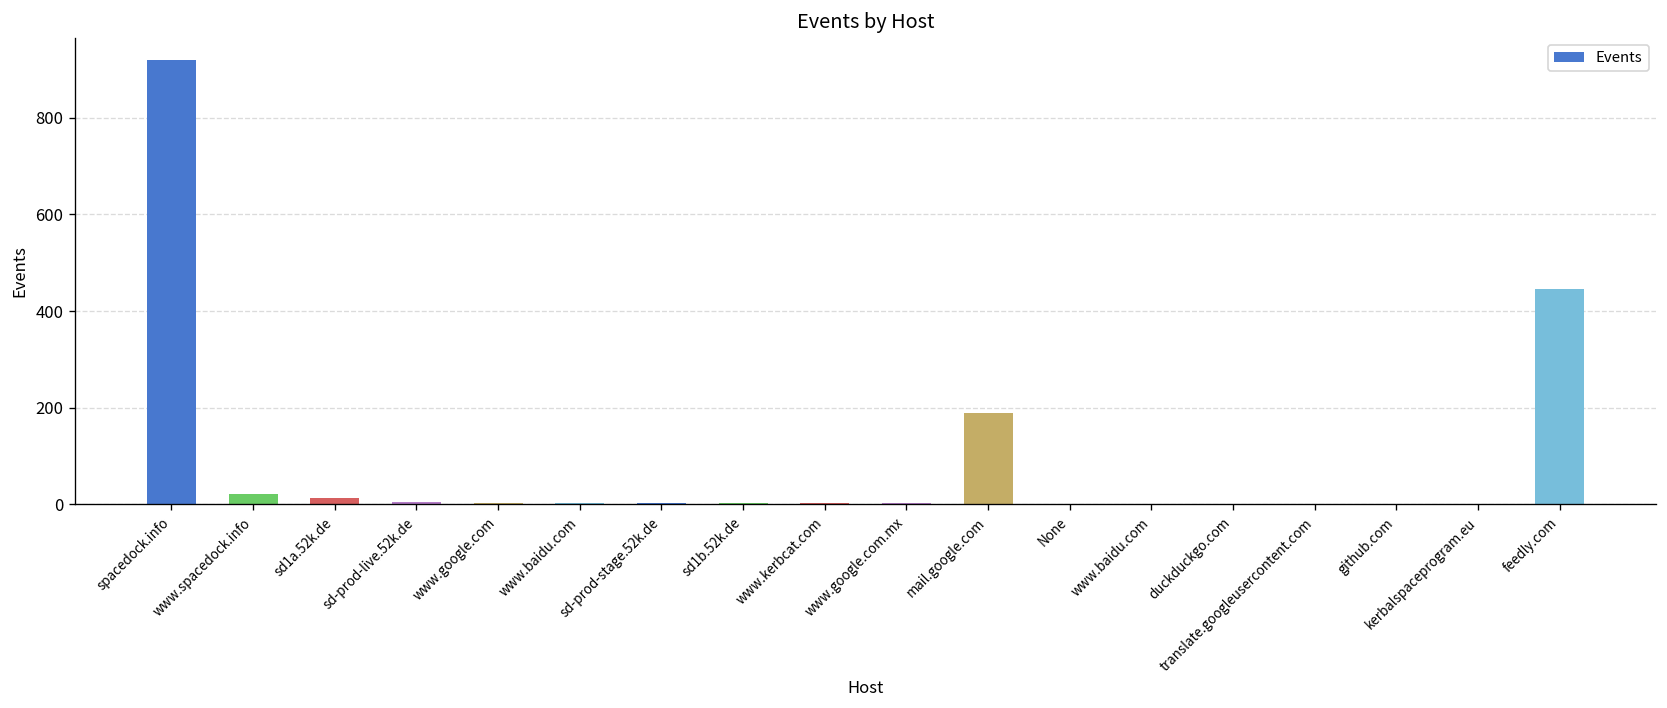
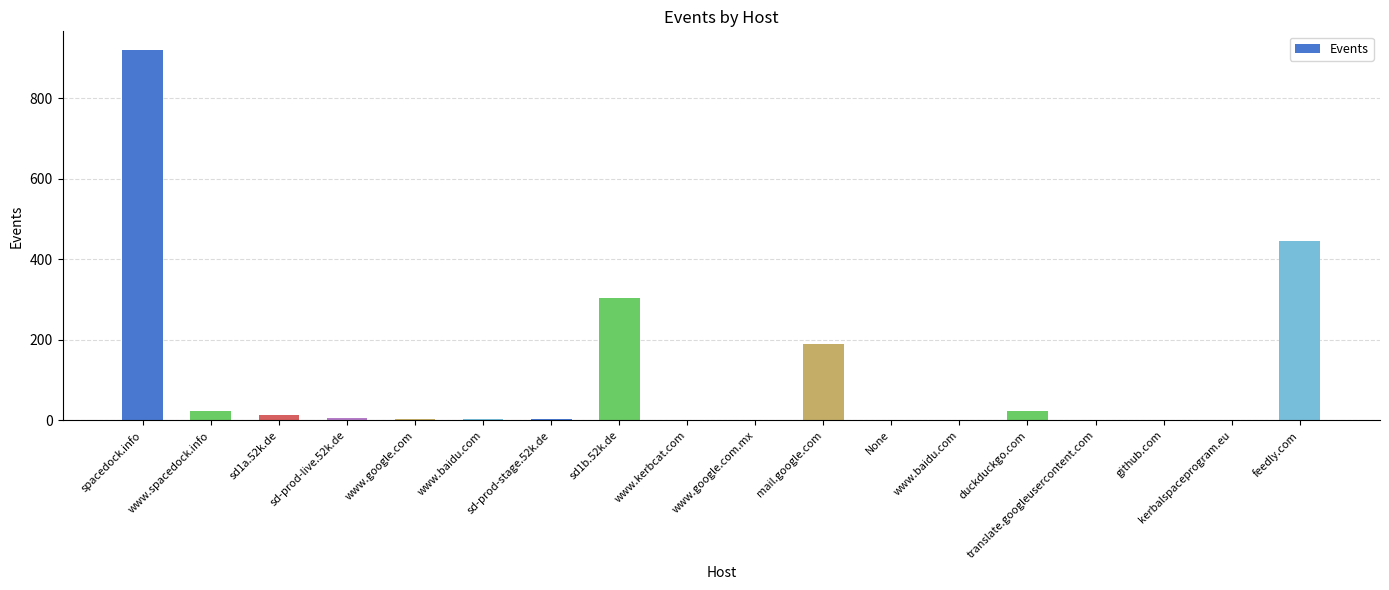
  {
    "spacedock.info": 920,
    "www.spacedock.info": 20,
    "sd1a.52k.de": 10,
-   "sd1b.52k.de": 0,
+   "sd1b.52k.de": 300,
    "mail.google.com": 190,
-   "duckduckgo.com": 0,
+   "duckduckgo.com": 20,
    "feedly.com": 450
  }
